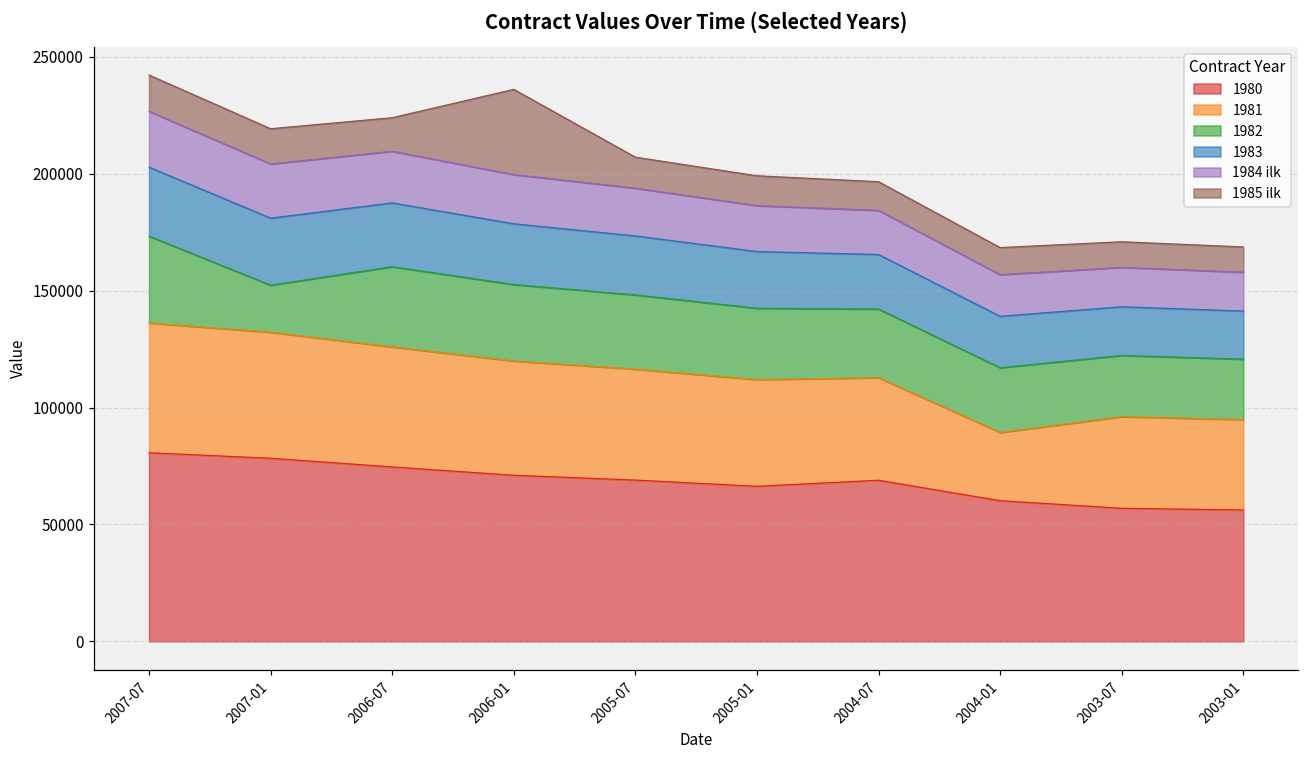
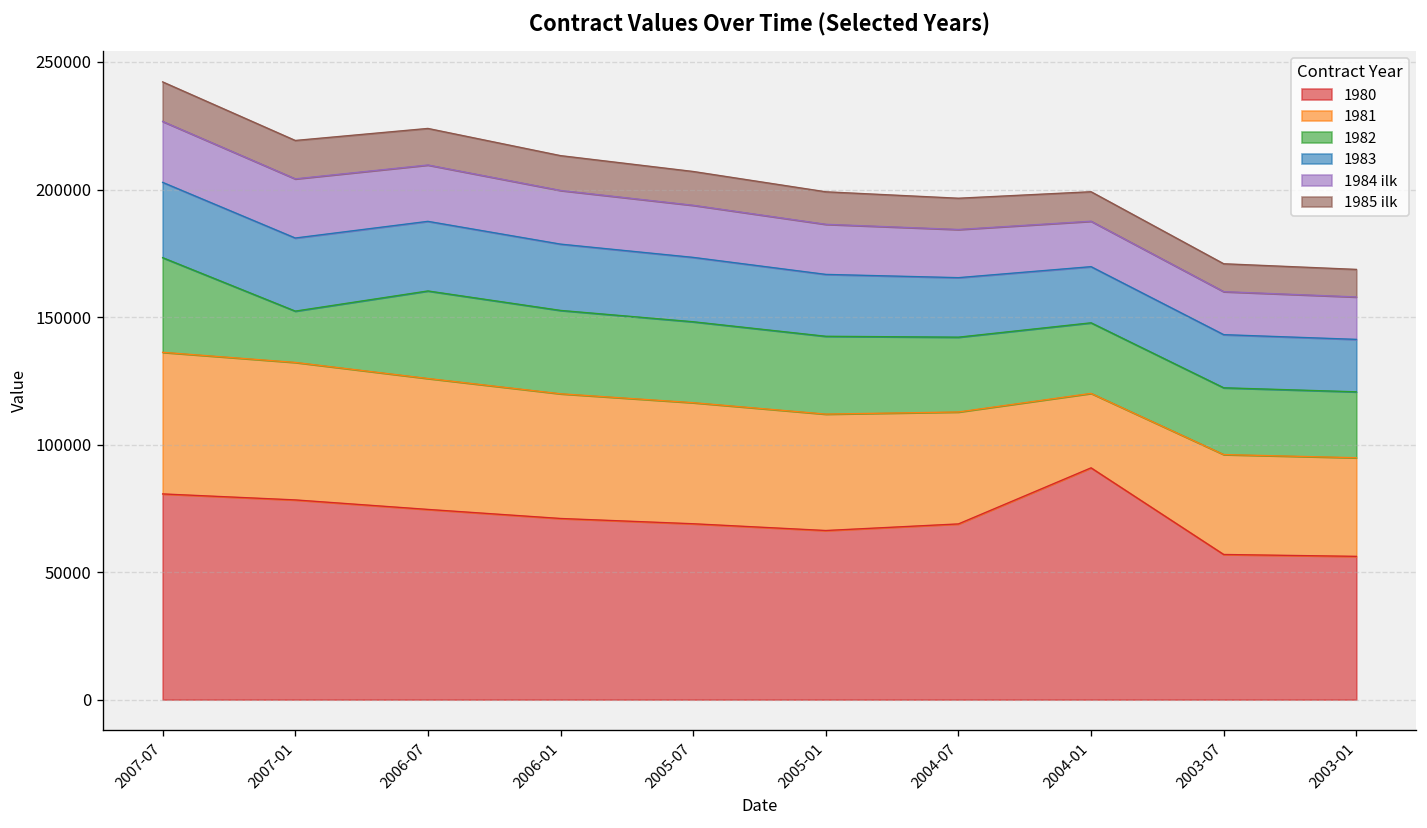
  {
    "1980": {
      "2007-07": 81000,
      "2007-01": 78000,
      "2006-07": 75000,
      "2006-01": 71000,
      "2005-07": 69000,
      "2005-01": 66000,
      "2004-07": 69000,
-     "2004-01": 60000,
+     "2004-01": 91000,
      "2003-07": 57000,
      "2003-01": 56000
    },
    "1981": {
      "2007-07": 56000,
      "2007-01": 54000,
      "2006-07": 51000,
      "2006-01": 49000,
      "2005-07": 47000,
      "2005-01": 46000,
      "2004-07": 44000,
      "2004-01": 29000,
      "2003-07": 39000,
      "2003-01": 39000
    },
    "1982": {
      "2007-07": 37000,
      "2007-01": 20000,
      "2006-07": 34000,
      "2006-01": 33000,
      "2005-07": 32000,
      "2005-01": 31000,
      "2004-07": 29000,
      "2004-01": 28000,
      "2003-07": 26000,
      "2003-01": 26000
    },
    "1983": {
      "2007-07": 30000,
      "2007-01": 29000,
      "2006-07": 27000,
      "2006-01": 26000,
      "2005-07": 25000,
      "2005-01": 24000,
      "2004-07": 23000,
      "2004-01": 22000,
      "2003-07": 21000,
      "2003-01": 21000
    },
    "1984 ilk": {
      "2007-07": 24000,
      "2007-01": 23000,
      "2006-07": 22000,
      "2006-01": 21000,
      "2005-07": 20000,
      "2005-01": 20000,
      "2004-07": 19000,
      "2004-01": 18000,
      "2003-07": 17000,
      "2003-01": 17000
    },
    "1985 ilk": {
      "2007-07": 16000,
      "2007-01": 15000,
      "2006-07": 14000,
-     "2006-01": 36000,
+     "2006-01": 14000,
      "2005-07": 13000,
      "2005-01": 13000,
      "2004-07": 12000,
      "2004-01": 12000,
      "2003-07": 11000,
      "2003-01": 11000
    }
  }
